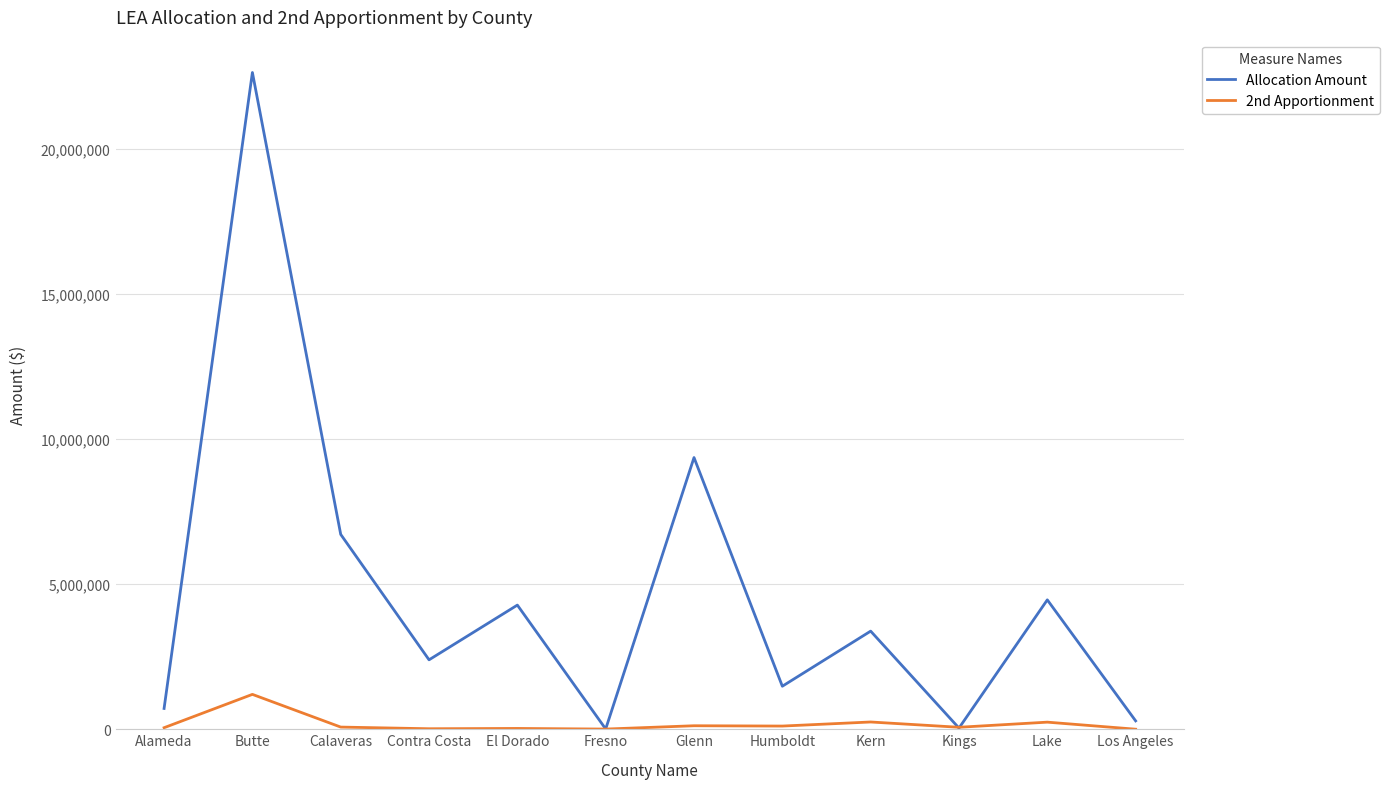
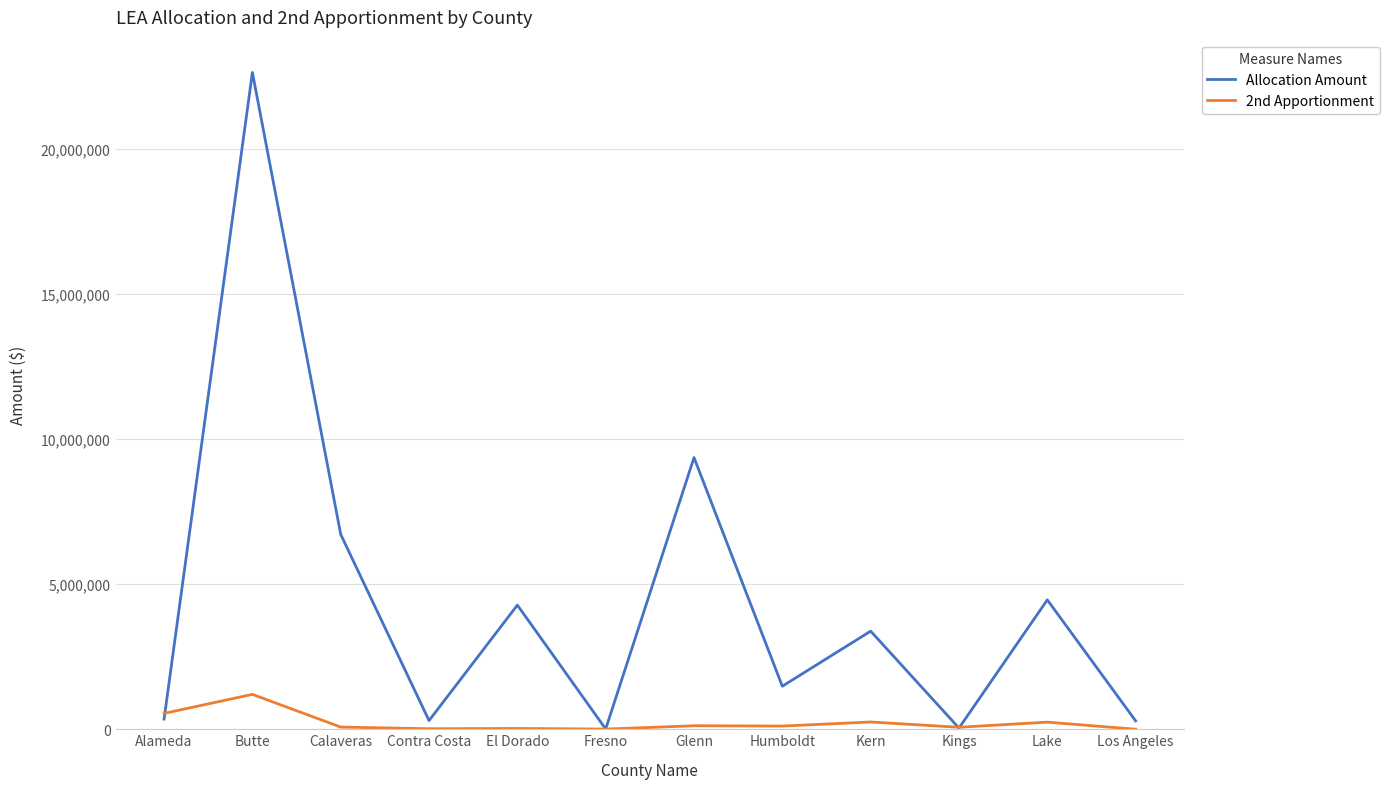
  {
    "Allocation Amount": {
-     "Alameda": "700,000",
+     "Alameda": "300,000",
      "Butte": "22,600,000",
      "Calaveras": "6,700,000",
-     "Contra Costa": "2,400,000",
+     "Contra Costa": "300,000",
      "El Dorado": "4,300,000",
      "Glenn": "9,400,000",
      "Humboldt": "1,500,000",
      "Kern": "3,400,000",
      "Lake": "4,500,000",
      "Los Angeles": "300,000"
    },
    "2nd Apportionment": {
-     "Alameda": "100,000",
+     "Alameda": "500,000",
      "Butte": "1,200,000",
      "Calaveras": "100,000",
      "Contra Costa": "0",
      "El Dorado": "0",
      "Glenn": "100,000",
      "Humboldt": "100,000",
      "Kern": "300,000",
      "Lake": "200,000",
      "Los Angeles": "0"
    }
  }
